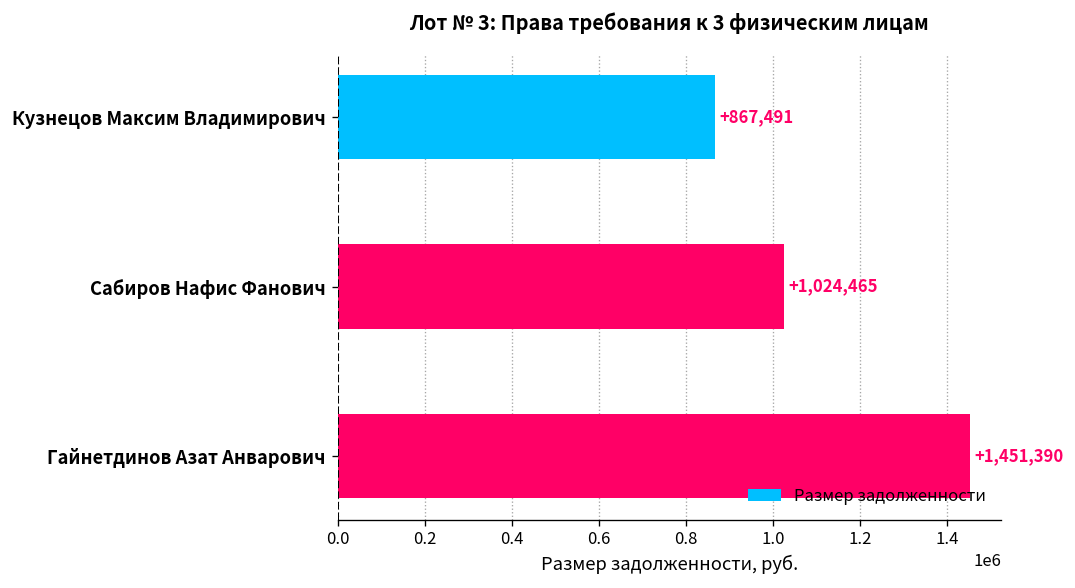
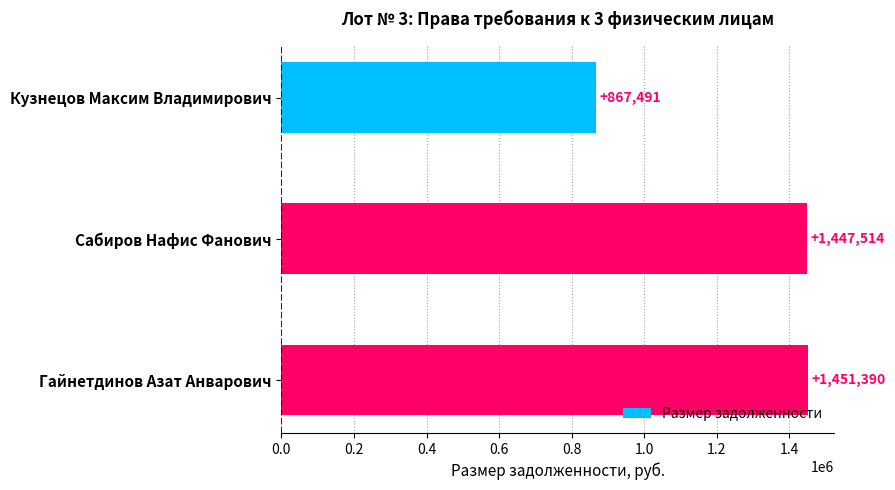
  {
    "Кузнецов Максим Владимирович": "+867,491",
-   "Сабиров Нафис Фанович": "+1,024,465",
+   "Сабиров Нафис Фанович": "+1,447,514",
    "Гайнетдинов Азат Анварович": "+1,451,390"
  }
